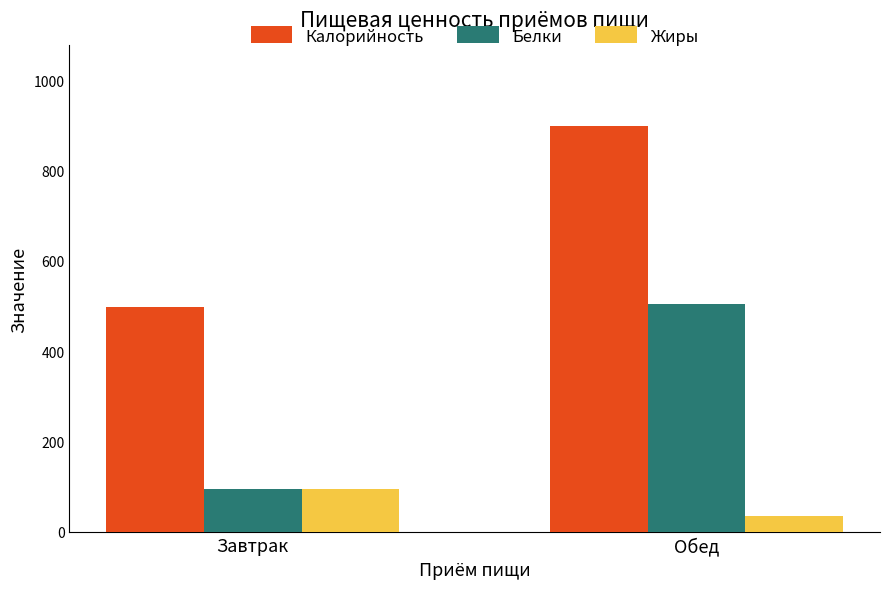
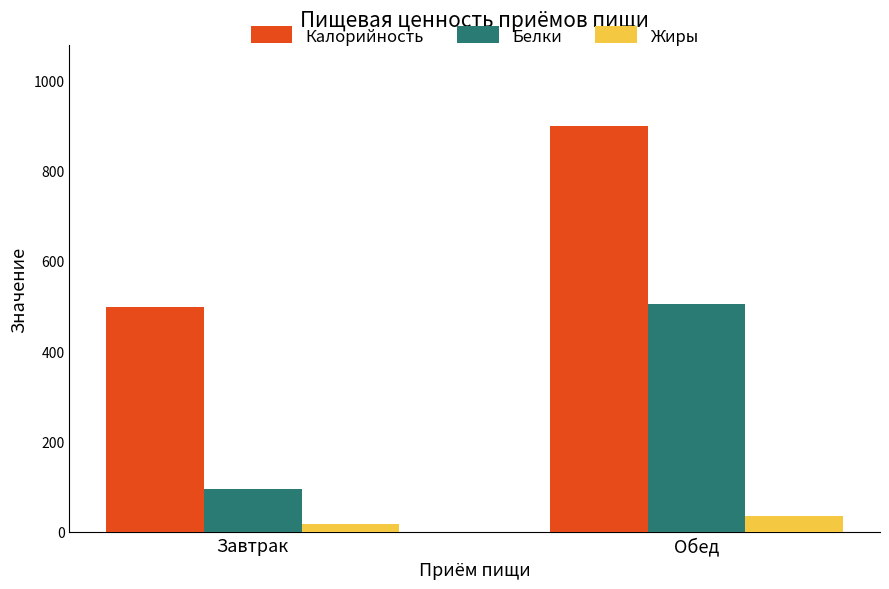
  {
    "Калорийность": {
      "Завтрак": 500,
      "Обед": 900
    },
    "Белки": {
      "Завтрак": 100,
      "Обед": 510
    },
    "Жиры": {
-     "Завтрак": 90,
+     "Завтрак": 20,
      "Обед": 40
    }
  }
